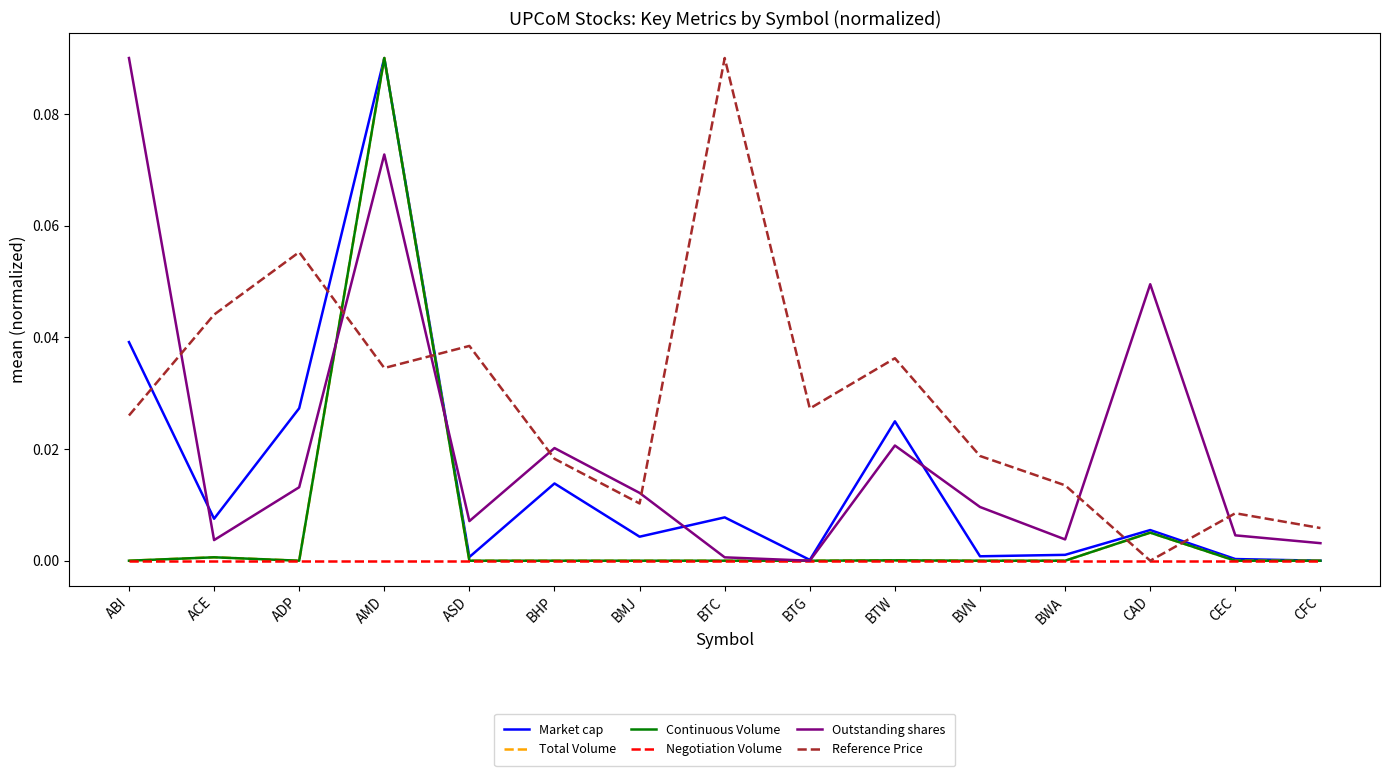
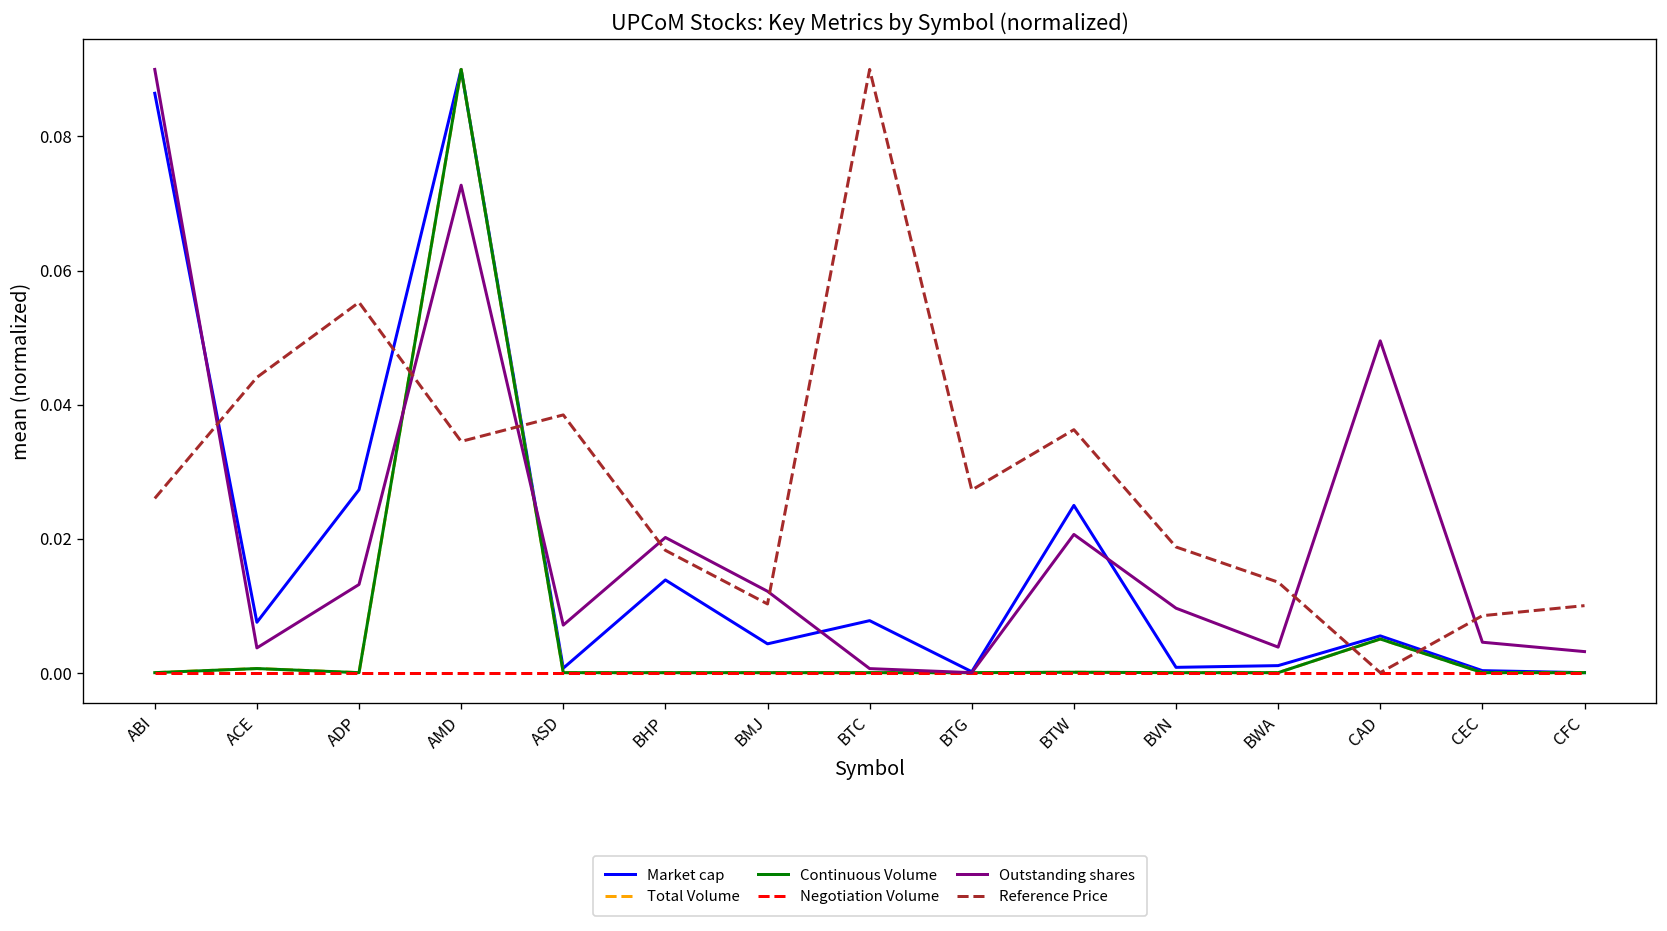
  {
    "Market cap": {
-     "ABI": 0.039,
+     "ABI": 0.086,
      "ACE": 0.008,
      "ADP": 0.027,
      "ASD": 0.001,
      "BHP": 0.014,
      "BMJ": 0.004,
      "BTC": 0.008,
      "BTW": 0.025,
      "BVN": 0.001,
      "BWA": 0.001,
      "CAD": 0.005
    },
    "Continuous Volume": {
      "ACE": 0.001,
      "CAD": 0.005
    },
    "Negotiation Volume": {
      "ACE": 0.000,
      "AMD": 0.000
    },
    "Outstanding shares": {
      "ABI": 0.090,
      "ACE": 0.004,
      "ADP": 0.013,
      "AMD": 0.073,
      "ASD": 0.007,
      "BHP": 0.020,
      "BMJ": 0.012,
      "BTC": 0.001,
      "BTW": 0.021,
      "BVN": 0.010,
      "BWA": 0.004,
      "CAD": 0.050,
      "CEC": 0.005,
      "CFC": 0.003
    },
    "Reference Price": {
      "ABI": 0.026,
      "ACE": 0.044,
      "ADP": 0.055,
      "AMD": 0.035,
      "ASD": 0.038,
      "BHP": 0.018,
      "BMJ": 0.010,
      "BTC": 0.090,
      "BTG": 0.027,
      "BTW": 0.036,
      "BVN": 0.019,
      "BWA": 0.014,
      "CEC": 0.008,
-     "CFC": 0.006
+     "CFC": 0.010
    }
  }
